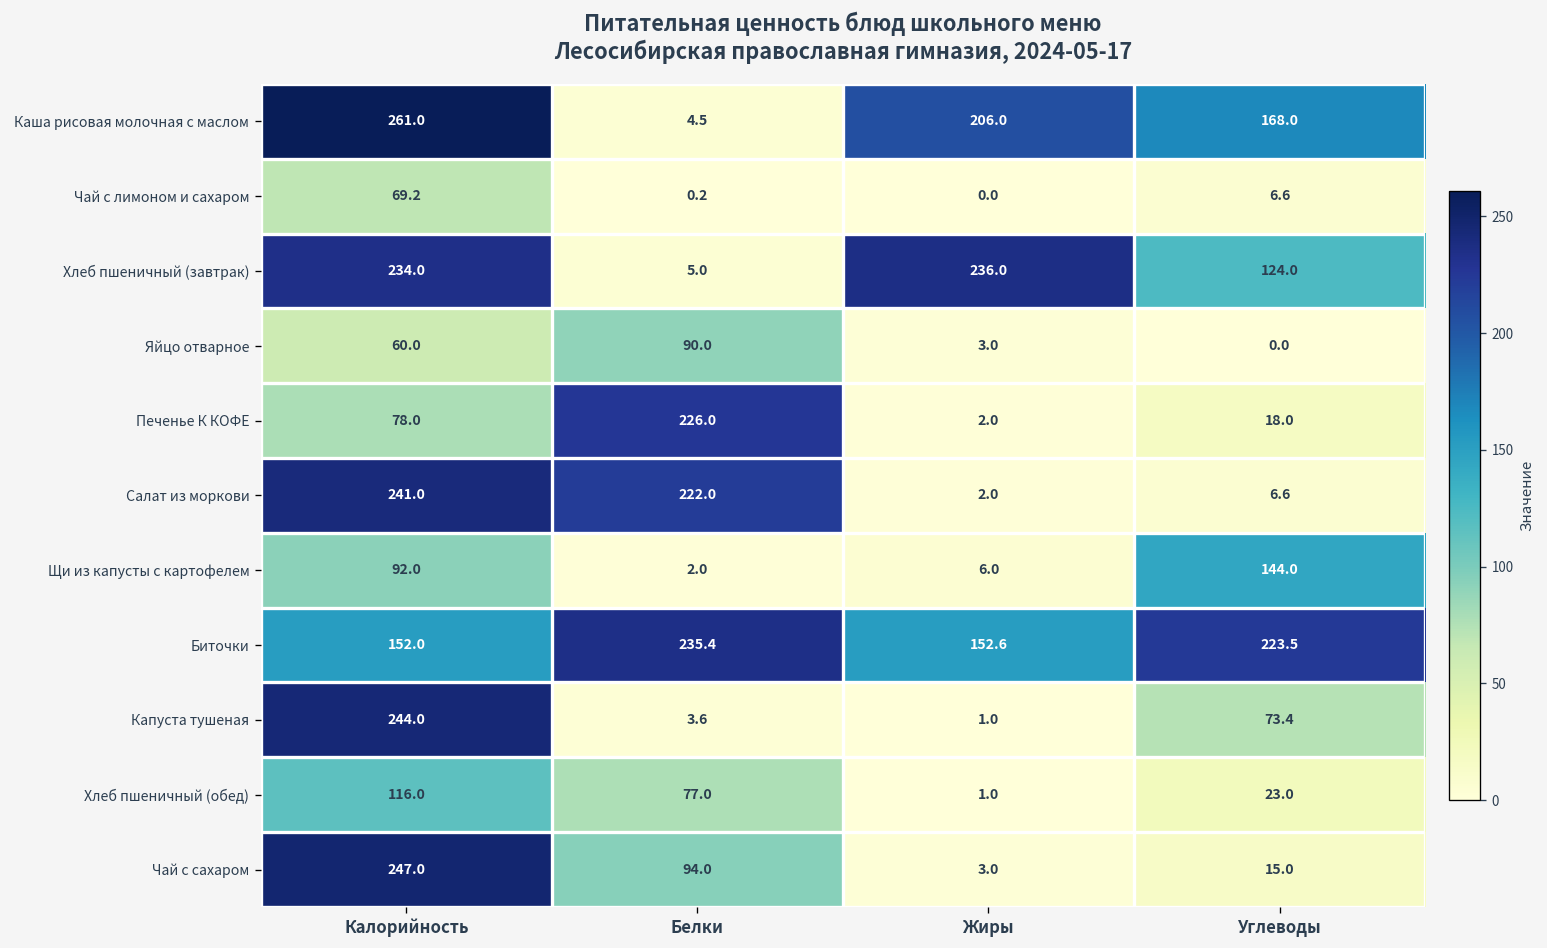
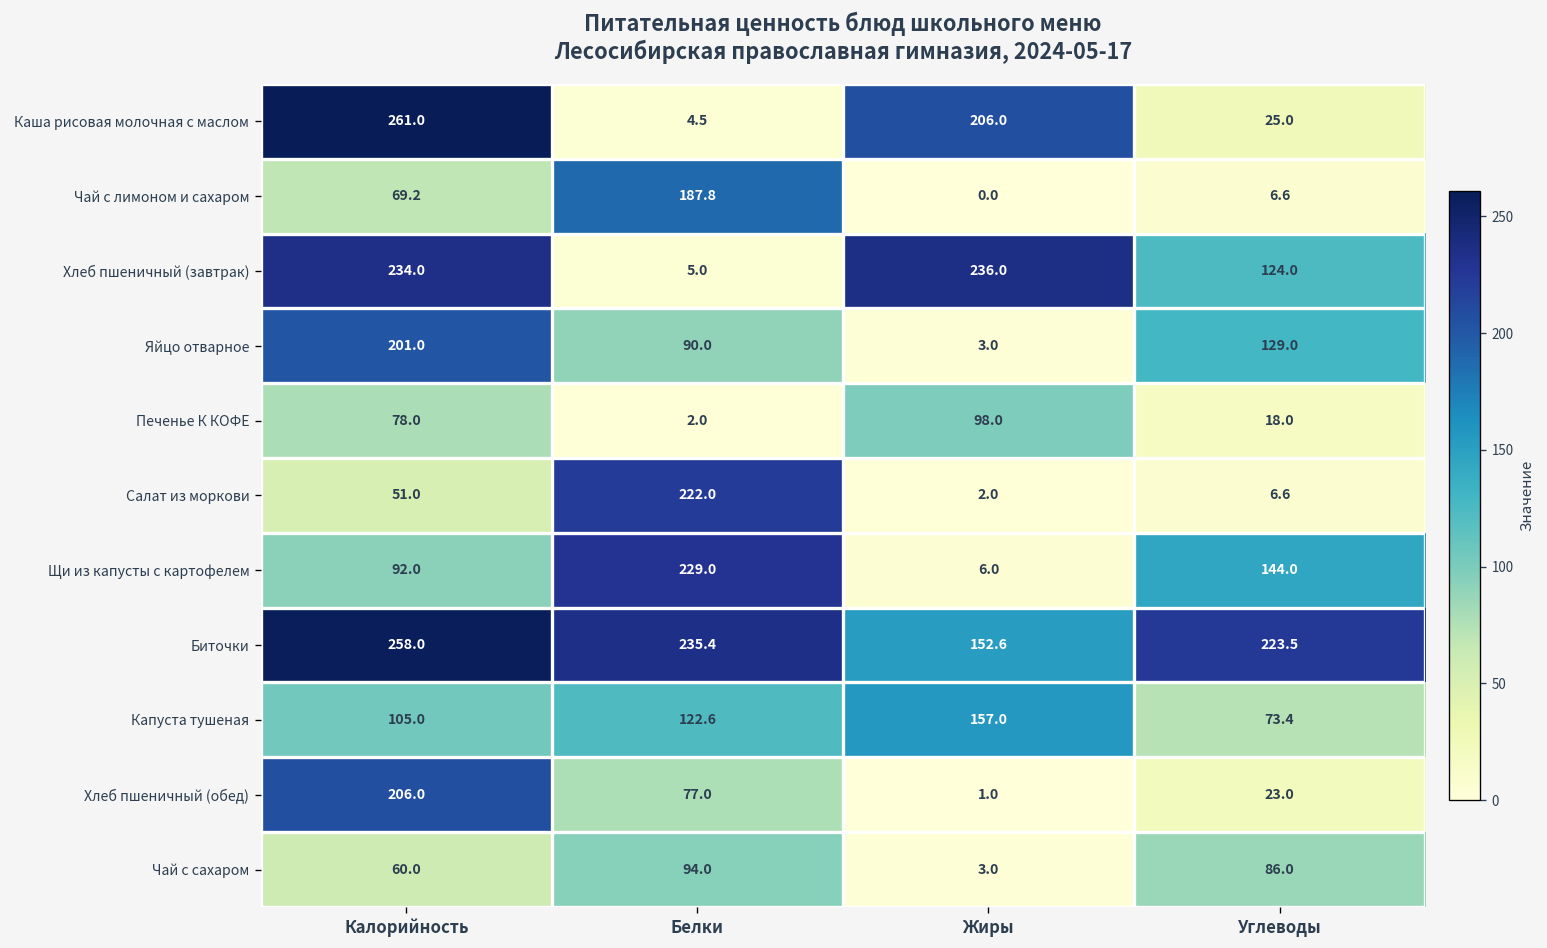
  {
    "Каша рисовая молочная с маслом": {
      "Калорийность": 261.0,
      "Белки": 4.5,
      "Жиры": 206.0,
-     "Углеводы": 168.0
+     "Углеводы": 25.0
    },
    "Чай с лимоном и сахаром": {
      "Калорийность": 69.2,
-     "Белки": 0.2,
+     "Белки": 187.8,
      "Жиры": 0.0,
      "Углеводы": 6.6
    },
    "Хлеб пшеничный (завтрак)": {
      "Калорийность": 234.0,
      "Белки": 5.0,
      "Жиры": 236.0,
      "Углеводы": 124.0
    },
    "Яйцо отварное": {
-     "Калорийность": 60.0,
+     "Калорийность": 201.0,
      "Белки": 90.0,
      "Жиры": 3.0,
-     "Углеводы": 0.0
+     "Углеводы": 129.0
    },
    "Печенье К КОФЕ": {
      "Калорийность": 78.0,
-     "Белки": 226.0,
-     "Жиры": 2.0,
+     "Белки": 2.0,
+     "Жиры": 98.0,
      "Углеводы": 18.0
    },
    "Салат из моркови": {
-     "Калорийность": 241.0,
+     "Калорийность": 51.0,
      "Белки": 222.0,
      "Жиры": 2.0,
      "Углеводы": 6.6
    },
    "Щи из капусты с картофелем": {
      "Калорийность": 92.0,
-     "Белки": 2.0,
+     "Белки": 229.0,
      "Жиры": 6.0,
      "Углеводы": 144.0
    },
    "Биточки": {
-     "Калорийность": 152.0,
+     "Калорийность": 258.0,
      "Белки": 235.4,
      "Жиры": 152.6,
      "Углеводы": 223.5
    },
    "Капуста тушеная": {
-     "Калорийность": 244.0,
-     "Белки": 3.6,
-     "Жиры": 1.0,
+     "Калорийность": 105.0,
+     "Белки": 122.6,
+     "Жиры": 157.0,
      "Углеводы": 73.4
    },
    "Хлеб пшеничный (обед)": {
-     "Калорийность": 116.0,
+     "Калорийность": 206.0,
      "Белки": 77.0,
      "Жиры": 1.0,
      "Углеводы": 23.0
    },
    "Чай с сахаром": {
-     "Калорийность": 247.0,
+     "Калорийность": 60.0,
      "Белки": 94.0,
      "Жиры": 3.0,
-     "Углеводы": 15.0
+     "Углеводы": 86.0
    }
  }
